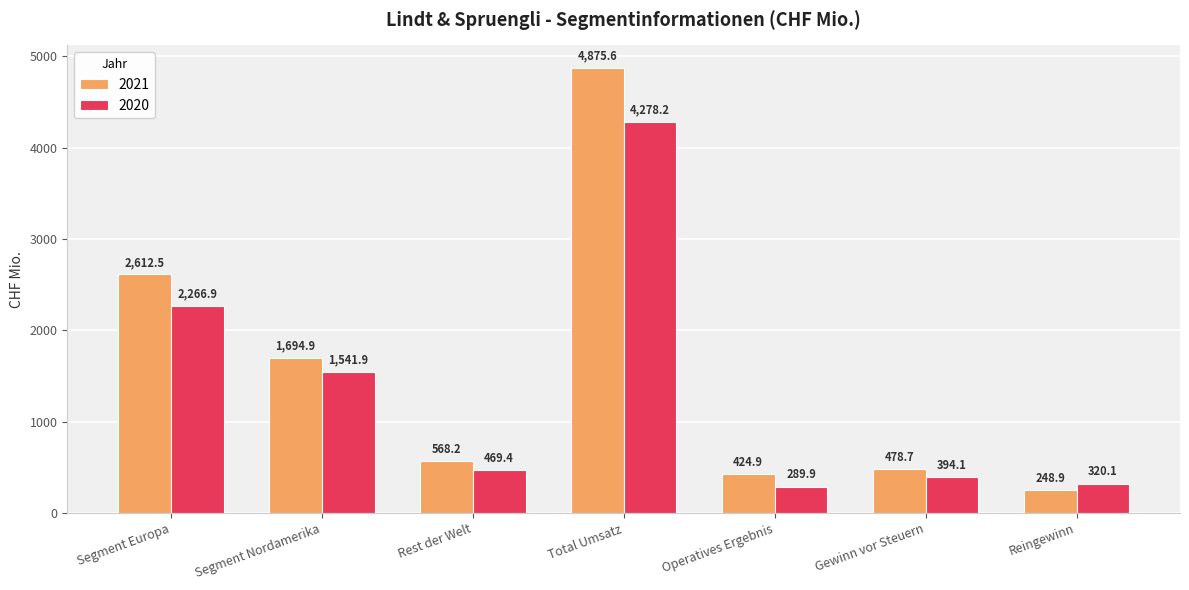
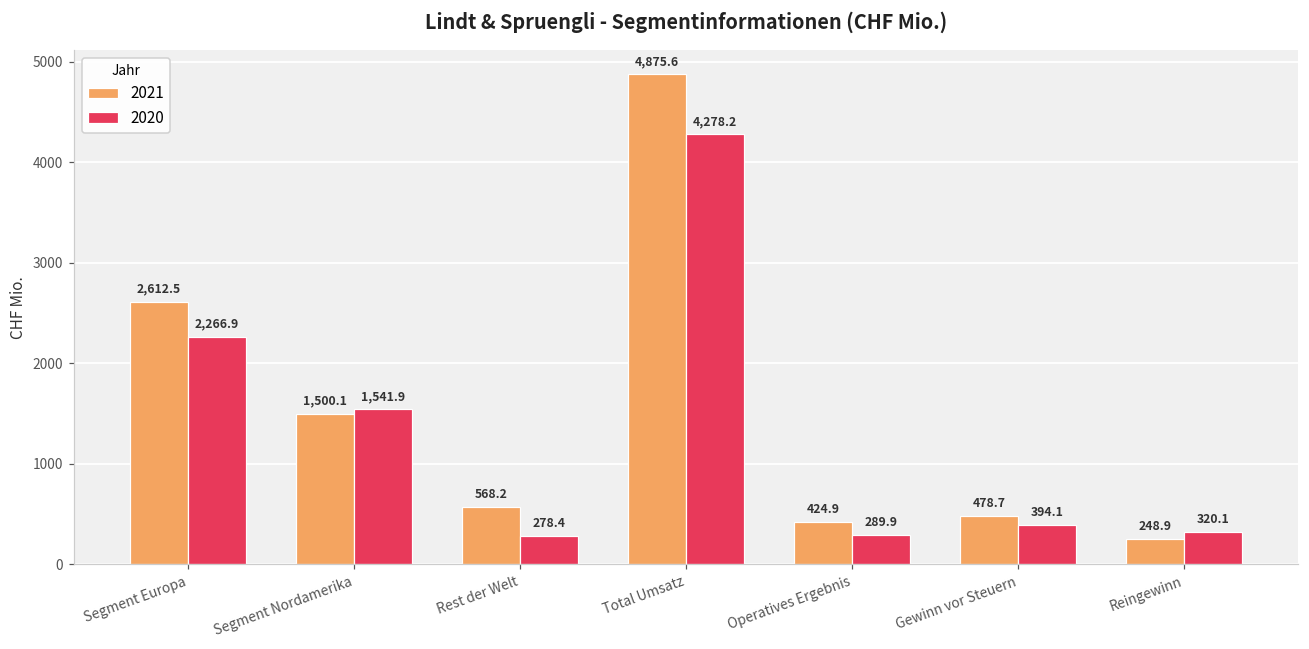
  {
    "2021": {
      "Segment Europa": "2,612.5",
-     "Segment Nordamerika": "1,694.9",
+     "Segment Nordamerika": "1,500.1",
      "Rest der Welt": "568.2",
      "Total Umsatz": "4,875.6",
      "Operatives Ergebnis": "424.9",
      "Gewinn vor Steuern": "478.7",
      "Reingewinn": "248.9"
    },
    "2020": {
      "Segment Europa": "2,266.9",
      "Segment Nordamerika": "1,541.9",
-     "Rest der Welt": "469.4",
+     "Rest der Welt": "278.4",
      "Total Umsatz": "4,278.2",
      "Operatives Ergebnis": "289.9",
      "Gewinn vor Steuern": "394.1",
      "Reingewinn": "320.1"
    }
  }
